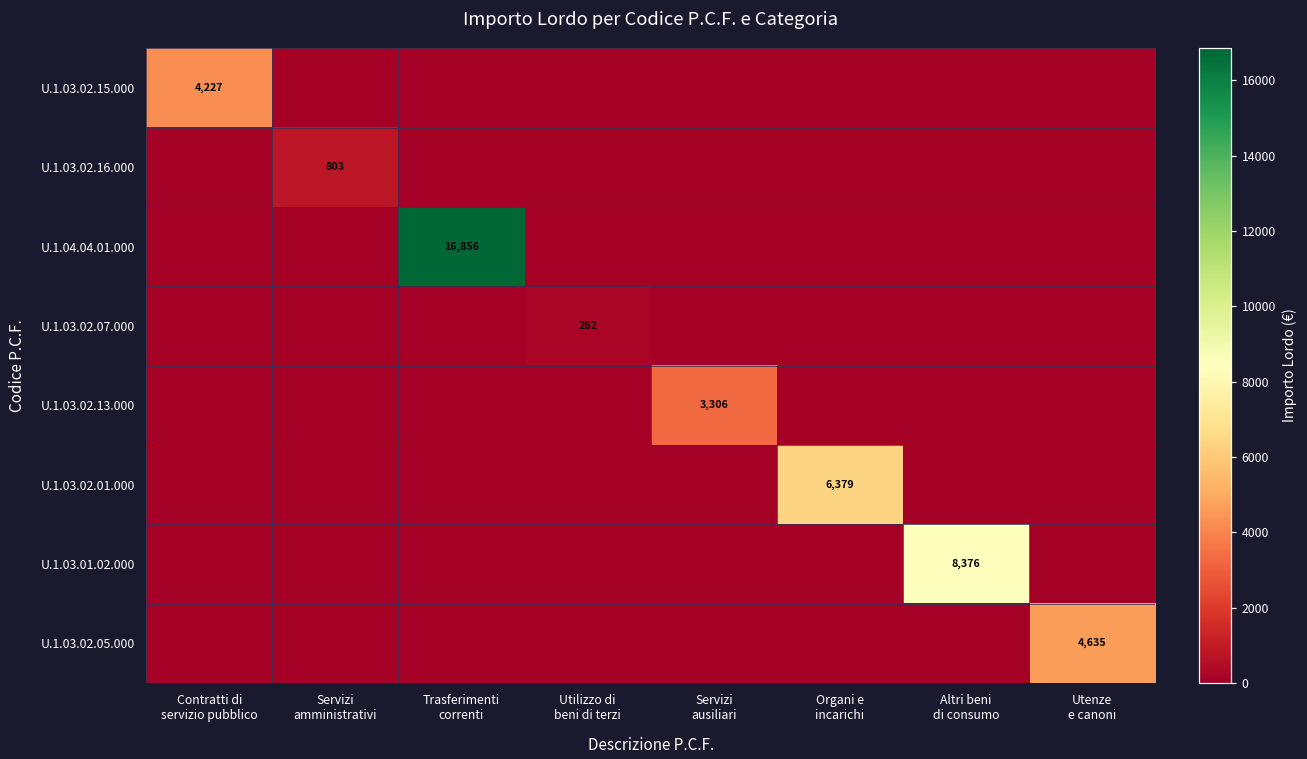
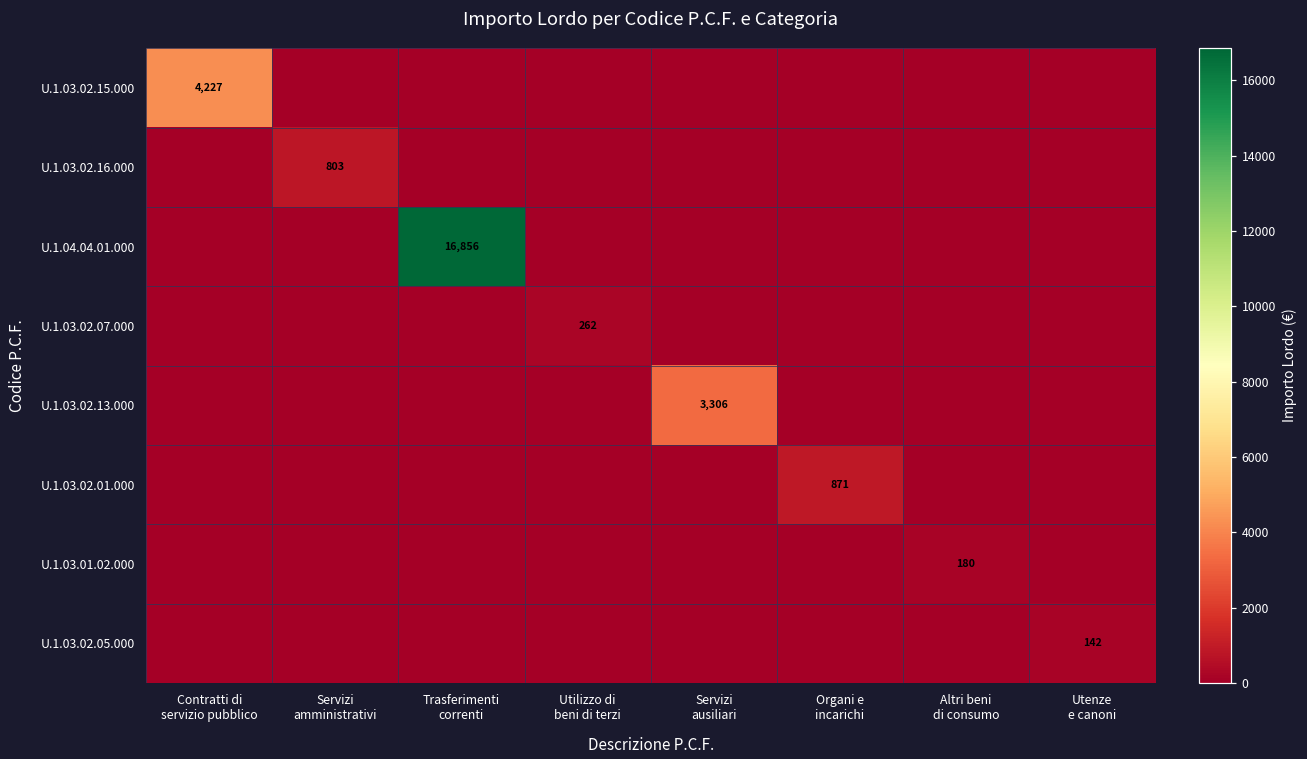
  {
    "U.1.03.02.15.000": {
      "Contratti di servizio pubblico": "4,227"
    },
    "U.1.03.02.16.000": {
      "Servizi amministrativi": "803"
    },
    "U.1.04.04.01.000": {
      "Trasferimenti correnti": "16,856"
    },
    "U.1.03.02.07.000": {
      "Utilizzo di beni di terzi": "262"
    },
    "U.1.03.02.13.000": {
      "Servizi ausiliari": "3,306"
    },
    "U.1.03.02.01.000": {
-     "Organi e incarichi": "6,379"
+     "Organi e incarichi": "871"
    },
    "U.1.03.01.02.000": {
-     "Altri beni di consumo": "8,376"
+     "Altri beni di consumo": "180"
    },
    "U.1.03.02.05.000": {
-     "Utenze e canoni": "4,635"
+     "Utenze e canoni": "142"
    }
  }
